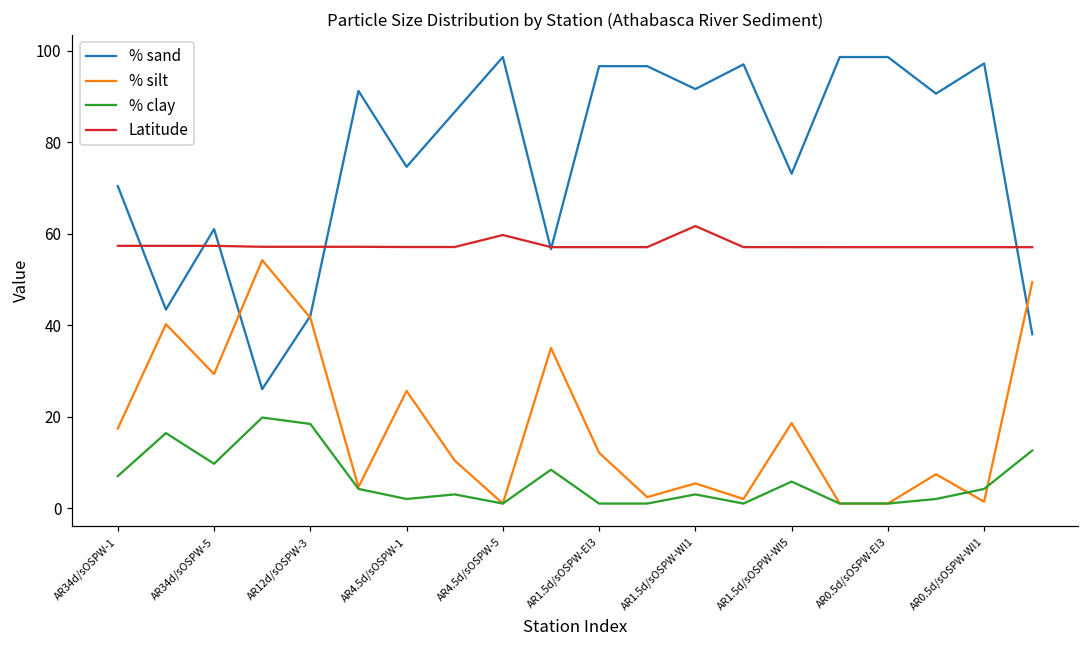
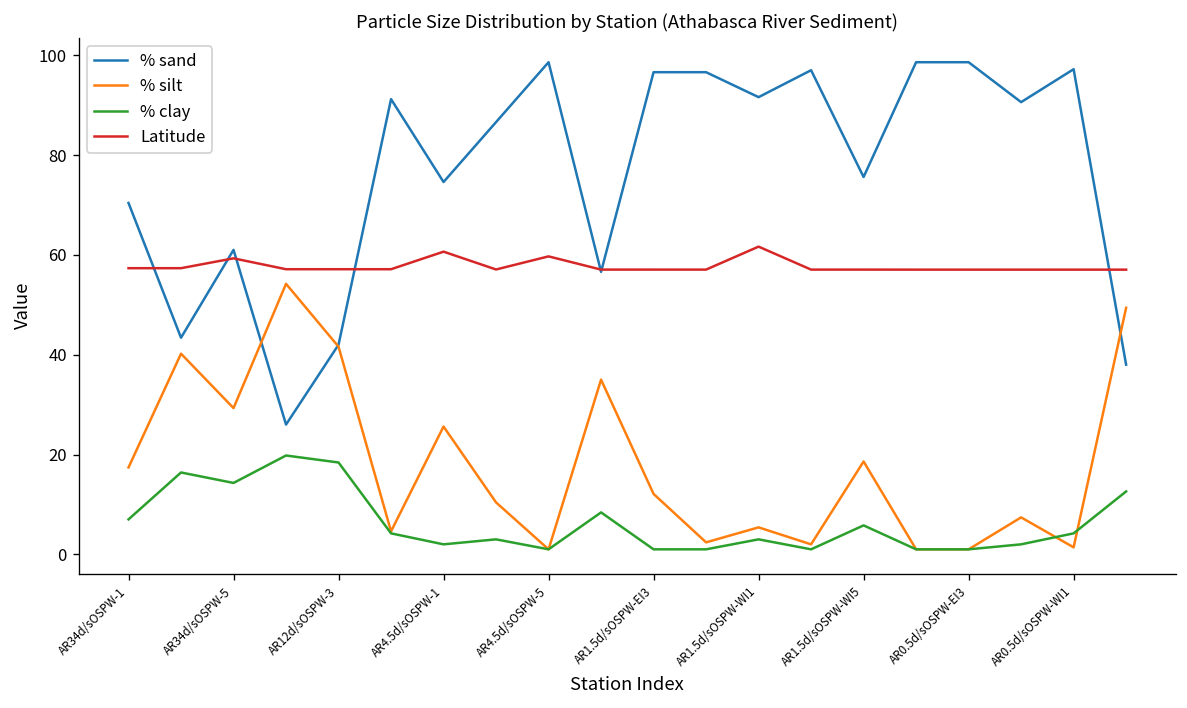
  {
    "% sand": {
      "AR34d/sOSPW-1": 70,
      "AR34d/sOSPW-5": 61,
      "AR4.5d/sOSPW-1": 75,
      "AR4.5d/sOSPW-5": 99,
      "AR1.5d/sOSPW-EI3": 97,
      "AR1.5d/sOSPW-WI1": 92,
-     "AR1.5d/sOSPW-WI5": 73,
+     "AR1.5d/sOSPW-WI5": 76,
      "AR0.5d/sOSPW-EI3": 99,
      "AR0.5d/sOSPW-WI1": 97
    },
    "% silt": {
      "AR34d/sOSPW-1": 17,
      "AR34d/sOSPW-5": 29,
      "AR4.5d/sOSPW-1": 26,
      "AR1.5d/sOSPW-EI3": 12,
      "AR1.5d/sOSPW-WI1": 5,
      "AR1.5d/sOSPW-WI5": 19,
      "AR0.5d/sOSPW-WI1": 1
    },
    "% clay": {
      "AR34d/sOSPW-1": 7,
-     "AR34d/sOSPW-5": 10,
+     "AR34d/sOSPW-5": 14,
      "AR12d/sOSPW-3": 18,
      "AR4.5d/sOSPW-1": 2,
      "AR1.5d/sOSPW-EI3": 1,
      "AR1.5d/sOSPW-WI1": 3,
      "AR1.5d/sOSPW-WI5": 6,
      "AR0.5d/sOSPW-WI1": 4
    },
    "Latitude": {
      "AR34d/sOSPW-1": 57,
-     "AR34d/sOSPW-5": 57,
+     "AR34d/sOSPW-5": 59,
      "AR12d/sOSPW-3": 57,
-     "AR4.5d/sOSPW-1": 57,
+     "AR4.5d/sOSPW-1": 61,
      "AR4.5d/sOSPW-5": 60,
      "AR1.5d/sOSPW-EI3": 57,
      "AR1.5d/sOSPW-WI1": 62,
      "AR1.5d/sOSPW-WI5": 57,
      "AR0.5d/sOSPW-EI3": 57,
      "AR0.5d/sOSPW-WI1": 57
    }
  }
